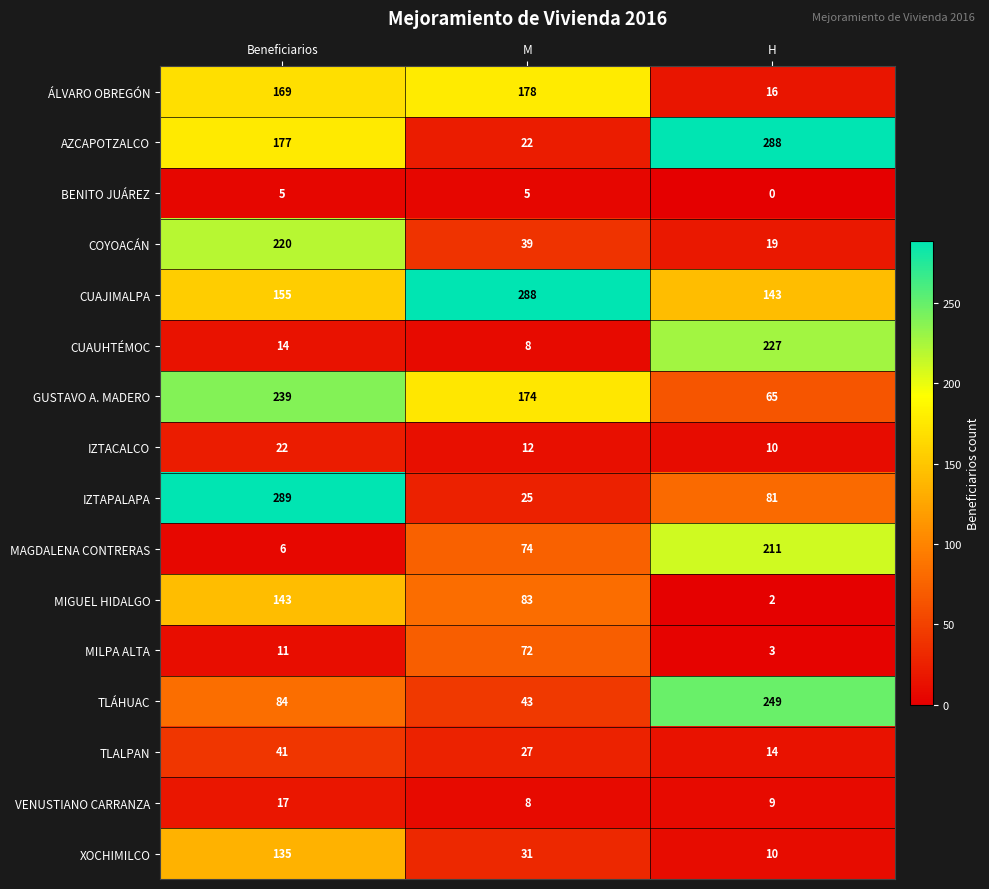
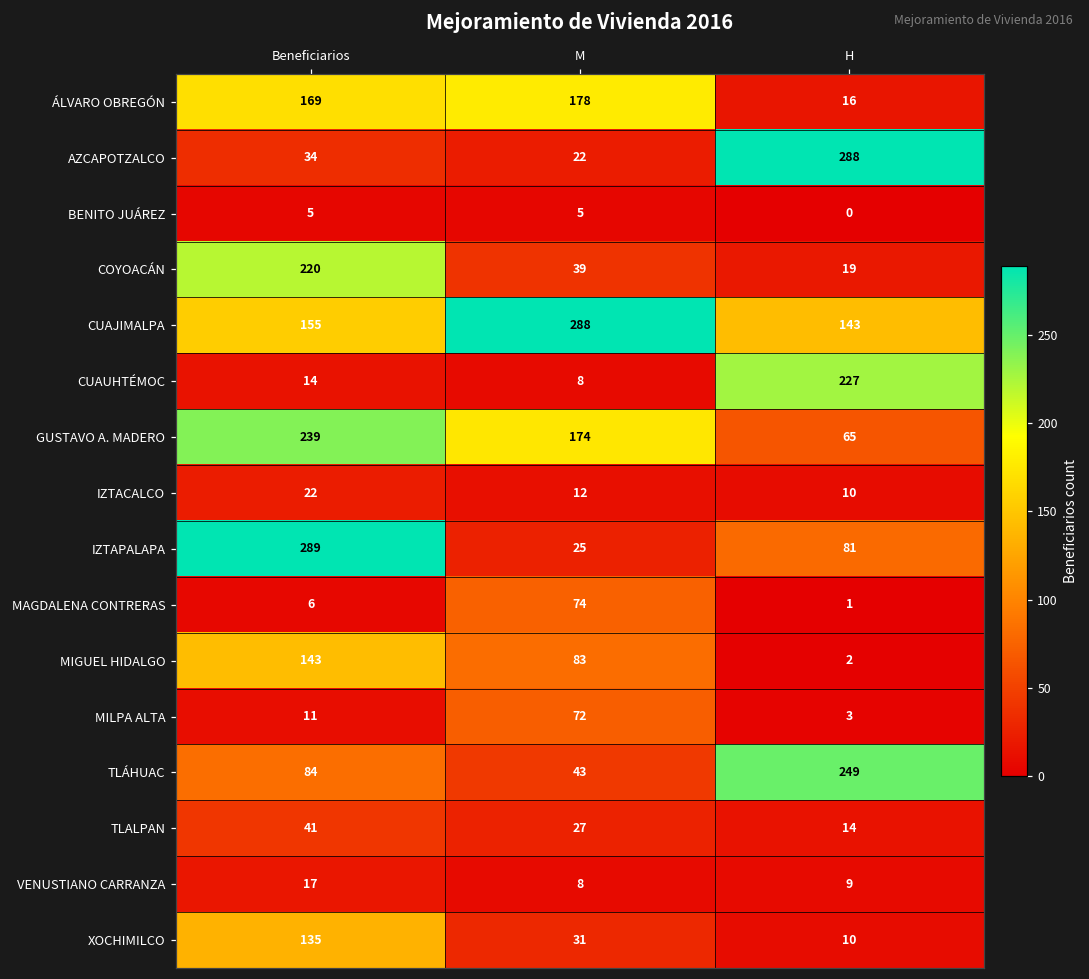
  {
    "ÁLVARO OBREGÓN": {
      "Beneficiarios": 169,
      "M": 178,
      "H": 16
    },
    "AZCAPOTZALCO": {
-     "Beneficiarios": 177,
+     "Beneficiarios": 34,
      "M": 22,
      "H": 288
    },
    "BENITO JUÁREZ": {
      "Beneficiarios": 5,
      "M": 5,
      "H": 0
    },
    "COYOACÁN": {
      "Beneficiarios": 220,
      "M": 39,
      "H": 19
    },
    "CUAJIMALPA": {
      "Beneficiarios": 155,
      "M": 288,
      "H": 143
    },
    "CUAUHTÉMOC": {
      "Beneficiarios": 14,
      "M": 8,
      "H": 227
    },
    "GUSTAVO A. MADERO": {
      "Beneficiarios": 239,
      "M": 174,
      "H": 65
    },
    "IZTACALCO": {
      "Beneficiarios": 22,
      "M": 12,
      "H": 10
    },
    "IZTAPALAPA": {
      "Beneficiarios": 289,
      "M": 25,
      "H": 81
    },
    "MAGDALENA CONTRERAS": {
      "Beneficiarios": 6,
      "M": 74,
-     "H": 211
+     "H": 1
    },
    "MIGUEL HIDALGO": {
      "Beneficiarios": 143,
      "M": 83,
      "H": 2
    },
    "MILPA ALTA": {
      "Beneficiarios": 11,
      "M": 72,
      "H": 3
    },
    "TLÁHUAC": {
      "Beneficiarios": 84,
      "M": 43,
      "H": 249
    },
    "TLALPAN": {
      "Beneficiarios": 41,
      "M": 27,
      "H": 14
    },
    "VENUSTIANO CARRANZA": {
      "Beneficiarios": 17,
      "M": 8,
      "H": 9
    },
    "XOCHIMILCO": {
      "Beneficiarios": 135,
      "M": 31,
      "H": 10
    }
  }
